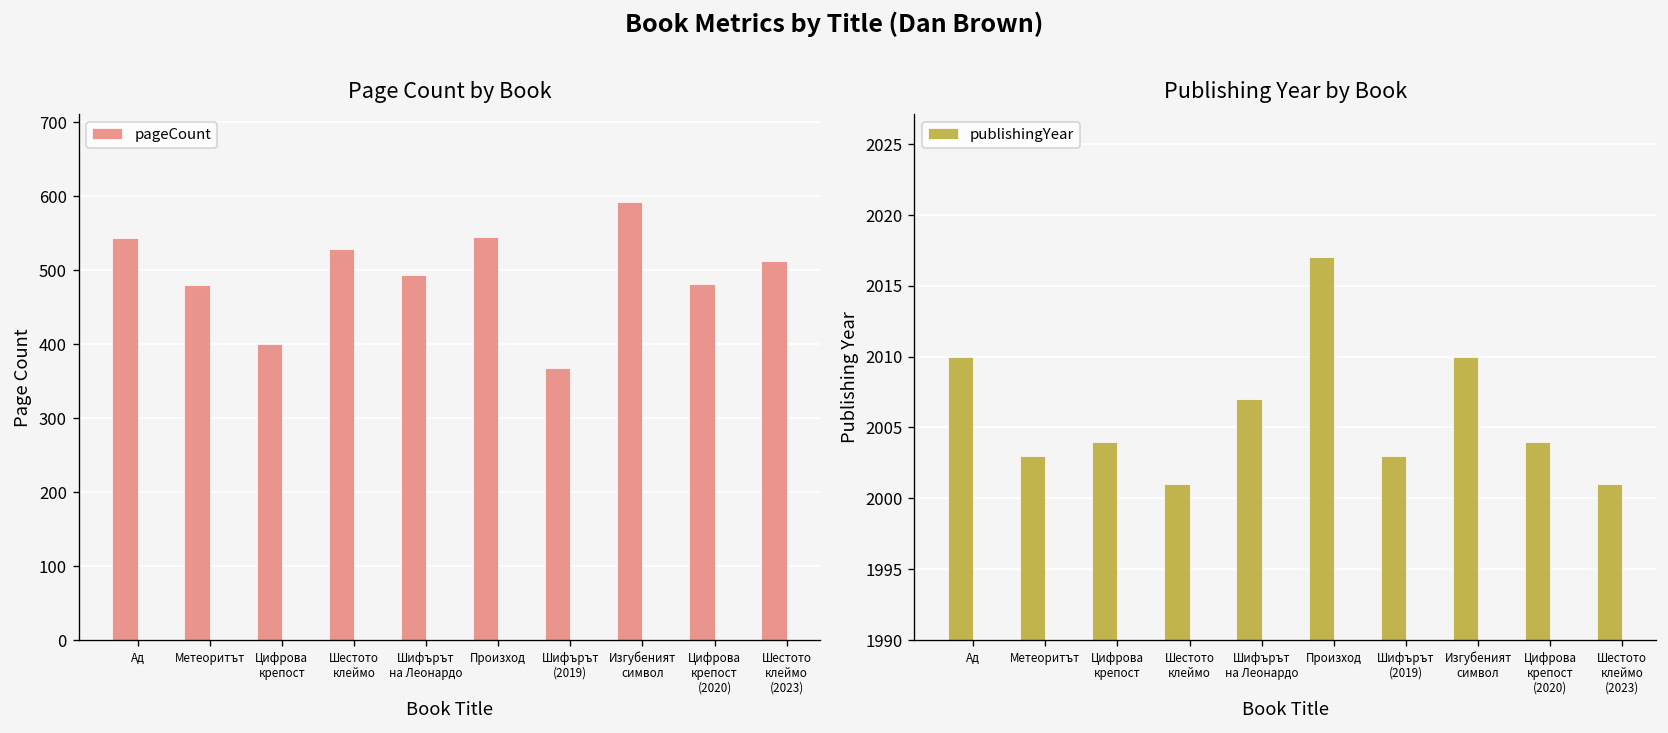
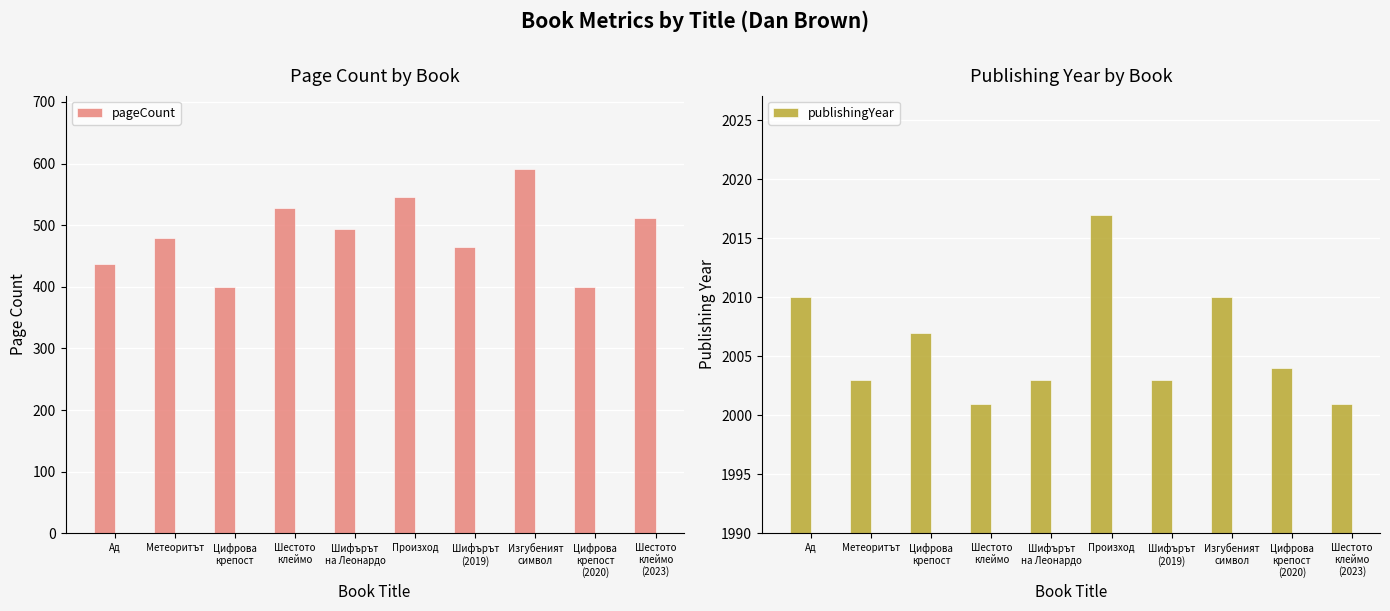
  {
    "Page Count by Book": {
-     "Ад": 540,
+     "Ад": 440,
      "Метеоритът": 480,
      "Цифрова крепост": 400,
      "Шестото клеймо": 530,
      "Шифърът на Леонардо": 490,
      "Произход": 550,
-     "Шифърът (2019)": 370,
+     "Шифърът (2019)": 460,
      "Изгубеният символ": 590,
-     "Цифрова крепост (2020)": 480,
+     "Цифрова крепост (2020)": 400,
      "Шестото клеймо (2023)": 510
    },
    "Publishing Year by Book": {
      "Ад": 2010,
      "Метеоритът": 2003,
-     "Цифрова крепост": 2004,
+     "Цифрова крепост": 2007,
      "Шестото клеймо": 2001,
-     "Шифърът на Леонардо": 2007,
+     "Шифърът на Леонардо": 2003,
      "Произход": 2017,
      "Шифърът (2019)": 2003,
      "Изгубеният символ": 2010,
      "Цифрова крепост (2020)": 2004,
      "Шестото клеймо (2023)": 2001
    }
  }
